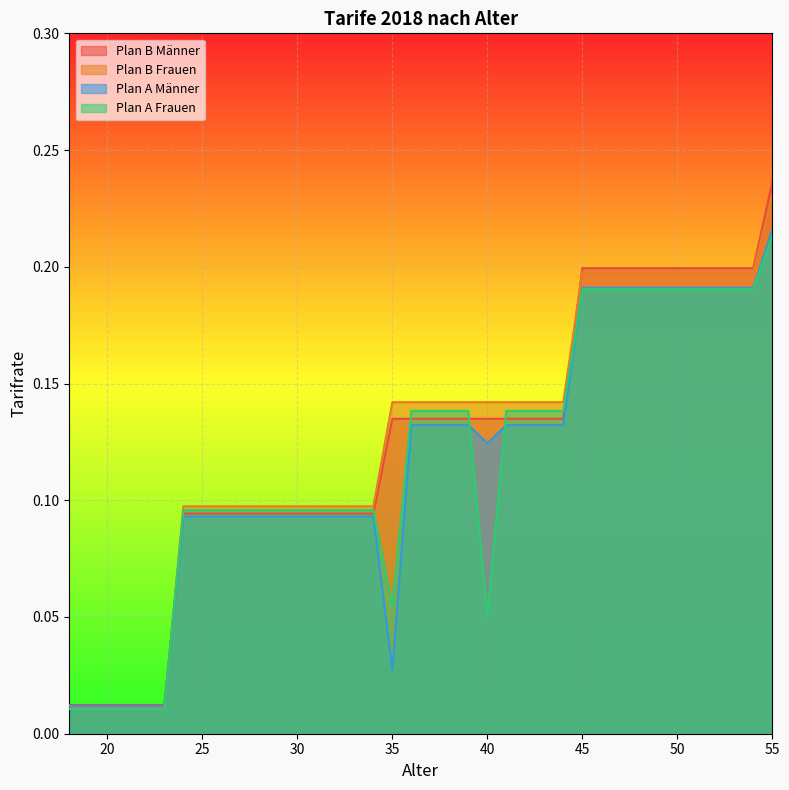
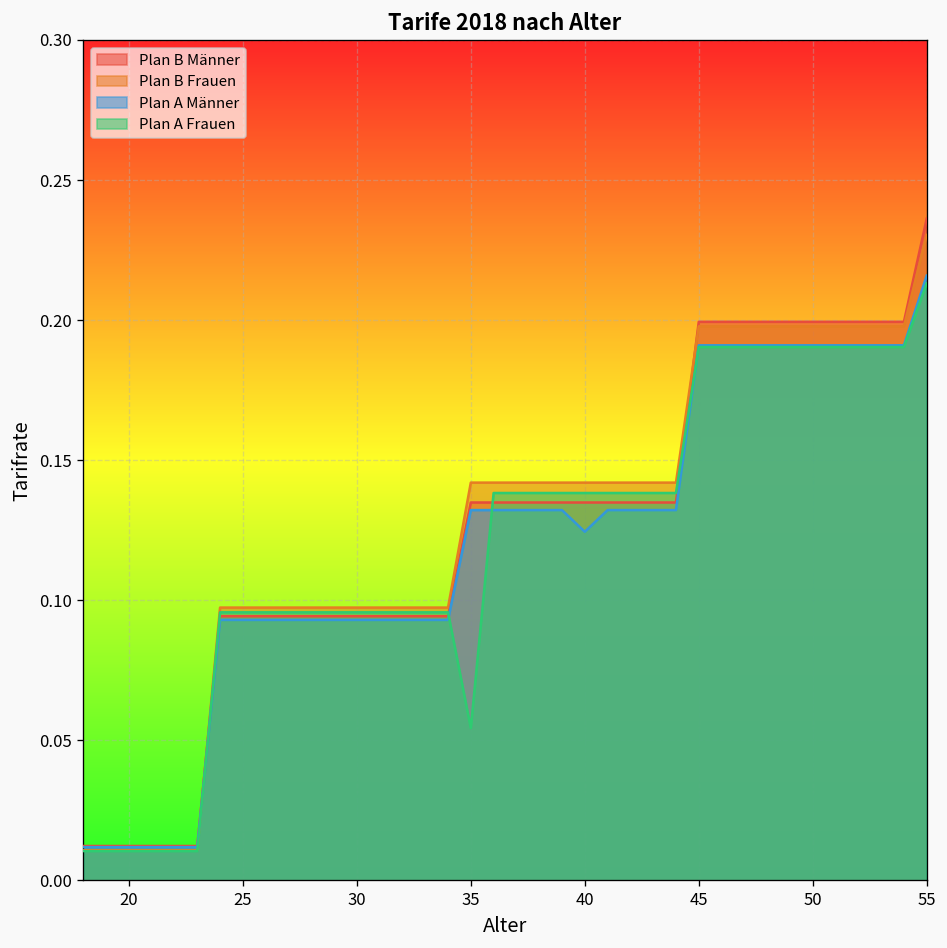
  {
    "Plan A Männer": {
      "25": 0.093,
      "30": 0.093,
-     "35": 0.027,
+     "35": 0.132,
      "40": 0.124,
      "55": 0.216
    },
    "Plan A Frauen": {
      "25": 0.096,
      "30": 0.096,
      "35": 0.054,
-     "40": 0.050,
+     "40": 0.138,
      "55": 0.213
    }
  }
